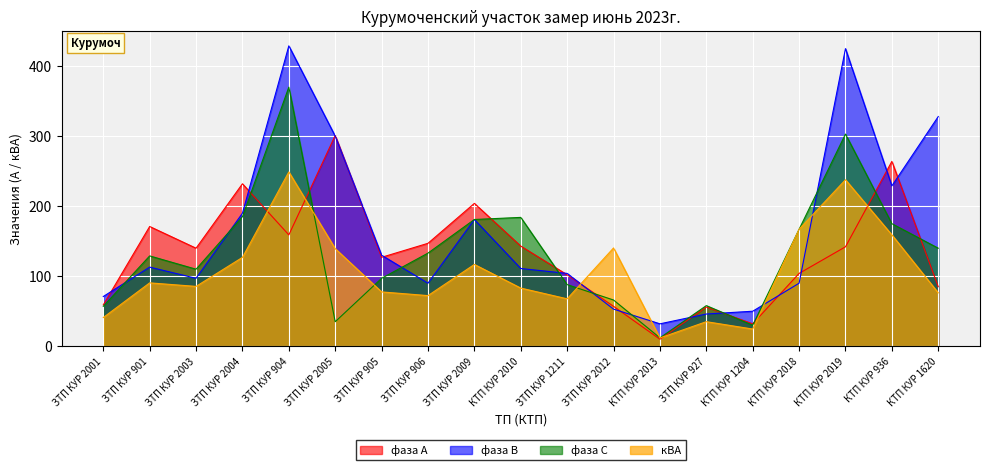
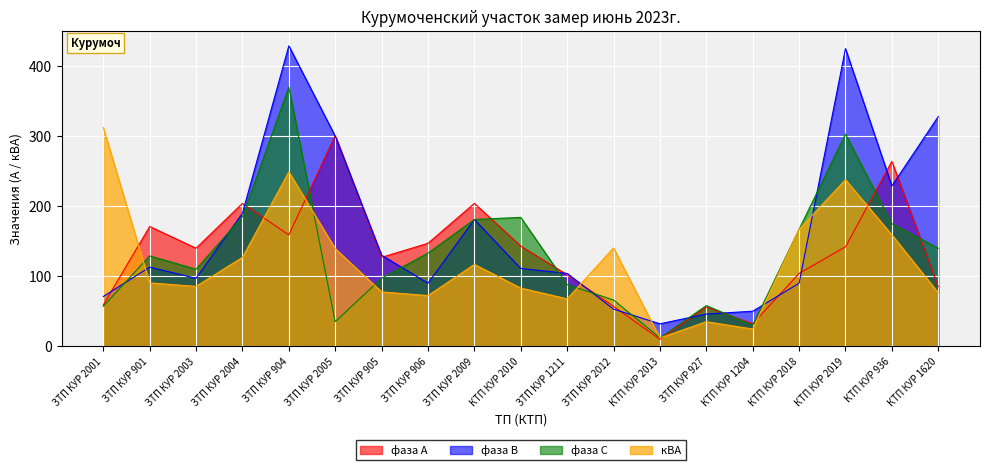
  {
    "фаза А": {
      "ЗТП КУР 901": 170,
      "ЗТП КУР 2003": 140,
-     "ЗТП КУР 2004": 230,
+     "ЗТП КУР 2004": 200,
      "ЗТП КУР 904": 160,
      "ЗТП КУР 906": 150,
      "ЗТП КУР 2009": 200,
      "КТП КУР 2010": 140,
      "ЗТП КУР 2012": 60,
      "КТП КУР 2018": 100,
      "КТП КУР 2019": 140,
      "КТП КУР 936": 260,
      "КТП КУР 1620": 90
    },
    "фаза В": {
      "ЗТП КУР 2001": 70,
      "ЗТП КУР 901": 110,
      "ЗТП КУР 2003": 100,
      "ЗТП КУР 2004": 190,
      "ЗТП КУР 904": 430,
      "ЗТП КУР 906": 90,
      "КТП КУР 2010": 110,
      "ЗТП КУР 2012": 50,
      "КТП КУР 2013": 30,
      "ЗТП КУР 927": 50,
      "КТП КУР 1204": 50,
      "КТП КУР 2018": 90,
      "КТП КУР 2019": 430,
      "КТП КУР 936": 230,
      "КТП КУР 1620": 330
    },
    "фаза С": {
      "ЗТП КУР 901": 130,
      "ЗТП КУР 2003": 110,
      "ЗТП КУР 2004": 190,
      "ЗТП КУР 904": 370,
      "ЗТП КУР 2005": 40,
      "ЗТП КУР 905": 100,
      "ЗТП КУР 906": 130,
      "КТП КУР 2010": 180,
      "ЗТП КУР 1211": 90,
      "ЗТП КУР 2012": 70,
      "КТП КУР 2019": 300,
      "КТП КУР 936": 180,
      "КТП КУР 1620": 140
    },
    "кВА": {
-     "ЗТП КУР 2001": 40,
+     "ЗТП КУР 2001": 310,
      "ЗТП КУР 901": 90,
      "ЗТП КУР 2003": 90,
      "ЗТП КУР 2004": 130,
      "ЗТП КУР 904": 250,
      "ЗТП КУР 2005": 140,
      "ЗТП КУР 905": 80,
      "ЗТП КУР 906": 70,
      "ЗТП КУР 2009": 120,
      "КТП КУР 2010": 80,
      "ЗТП КУР 1211": 70,
      "ЗТП КУР 2012": 140,
      "ЗТП КУР 927": 40,
      "КТП КУР 1204": 20,
      "КТП КУР 2019": 240,
      "КТП КУР 936": 160,
      "КТП КУР 1620": 80
    }
  }
